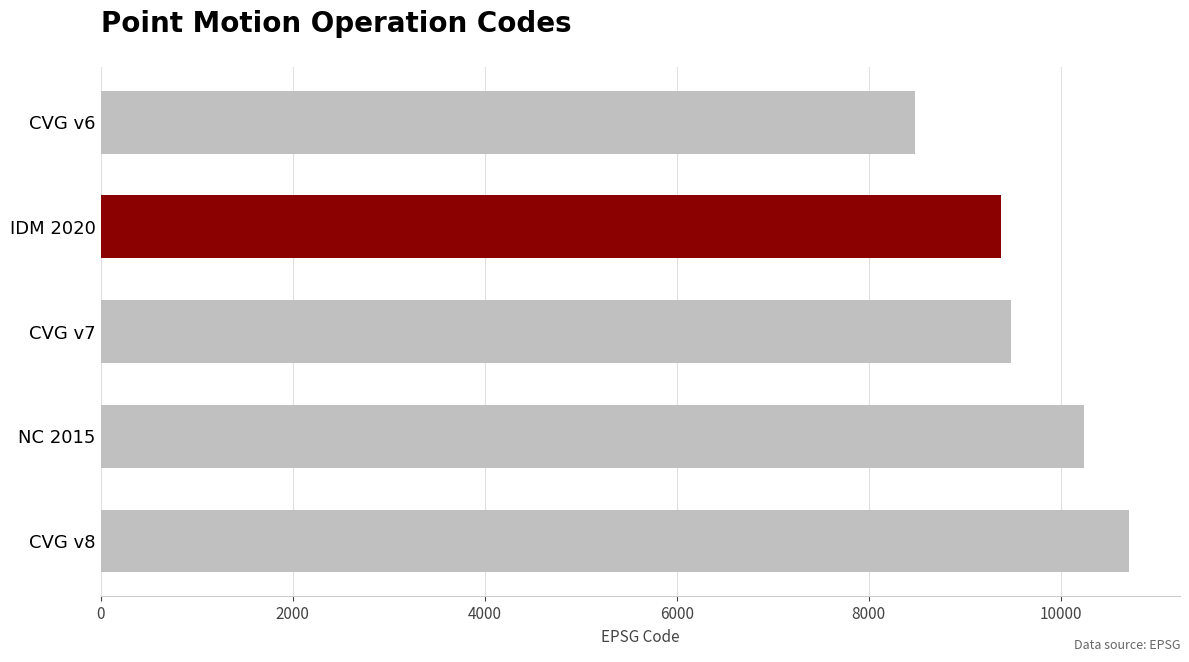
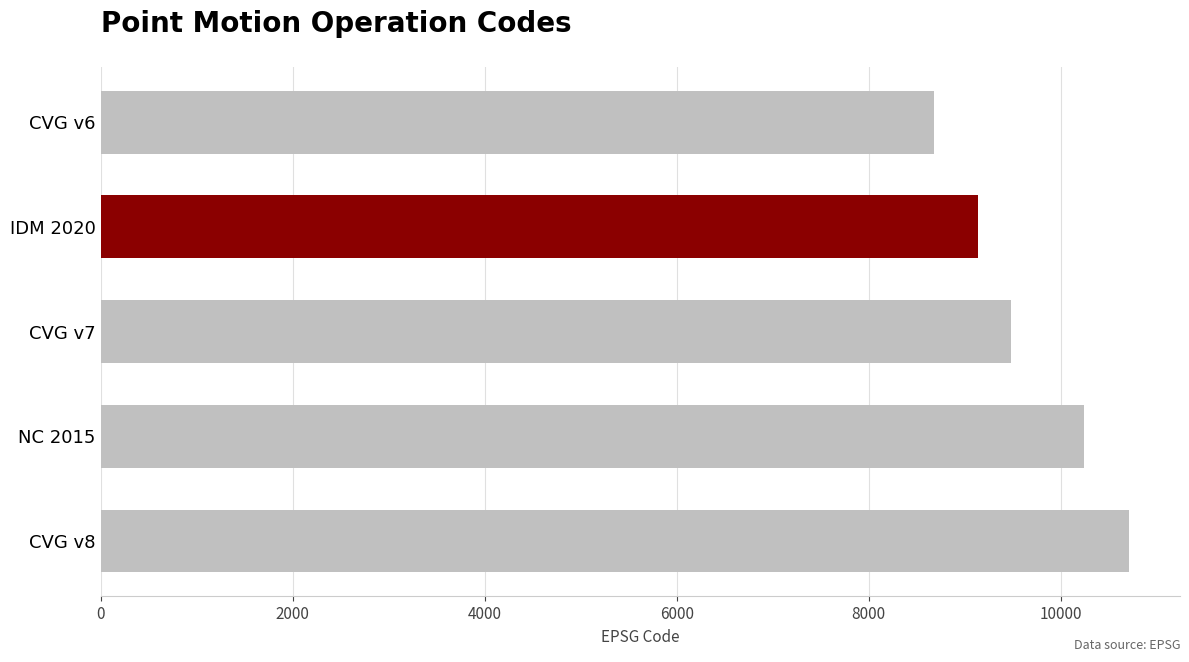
  {
-   "CVG v6": 8500,
-   "IDM 2020": 9400,
+   "CVG v6": 8700,
+   "IDM 2020": 9100,
    "CVG v7": 9500,
    "NC 2015": 10200,
    "CVG v8": 10700
  }
